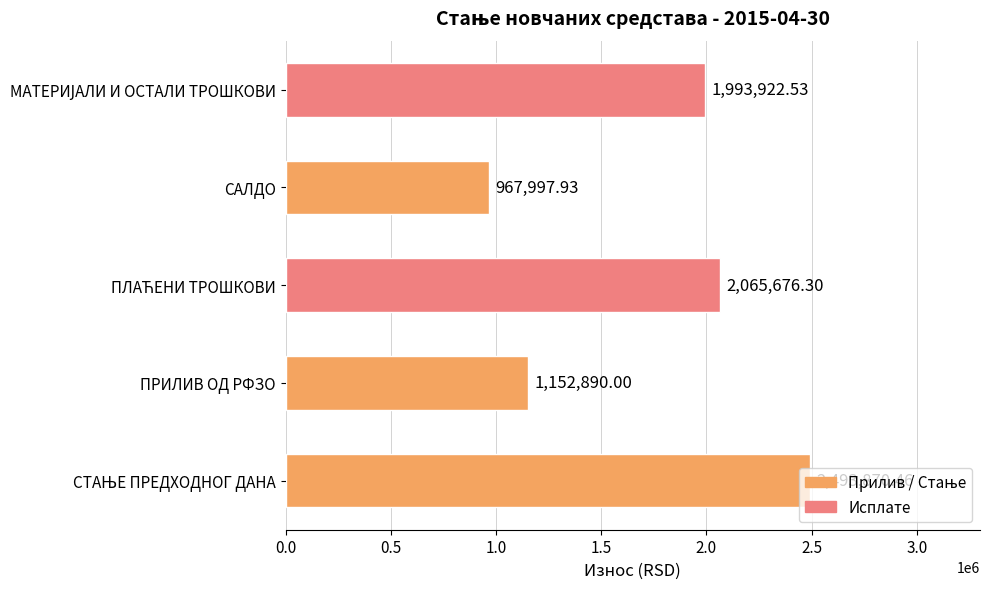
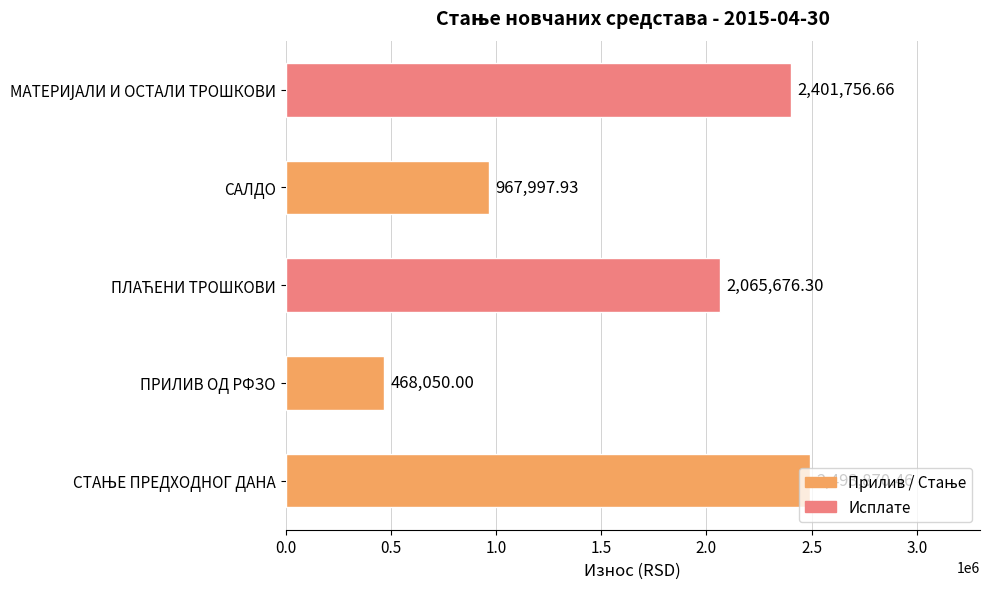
  {
-   "МАТЕРИЈАЛИ И ОСТАЛИ ТРОШКОВИ": "1,993,922.53",
+   "МАТЕРИЈАЛИ И ОСТАЛИ ТРОШКОВИ": "2,401,756.66",
    "САЛДО": "967,997.93",
    "ПЛАЋЕНИ ТРОШКОВИ": "2,065,676.30",
-   "ПРИЛИВ ОД РФЗО": "1,152,890.00"
+   "ПРИЛИВ ОД РФЗО": "468,050.00"
  }
